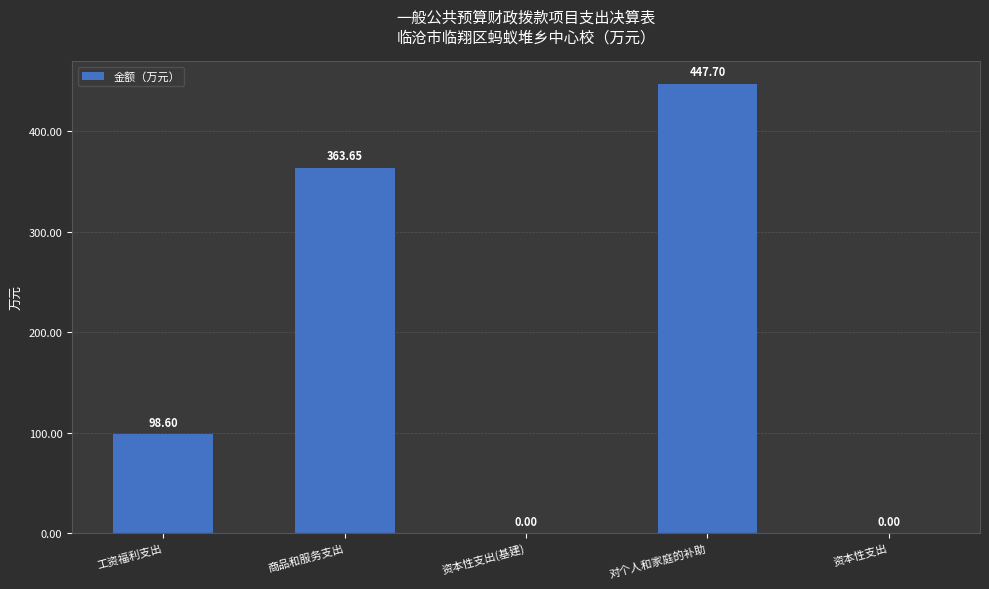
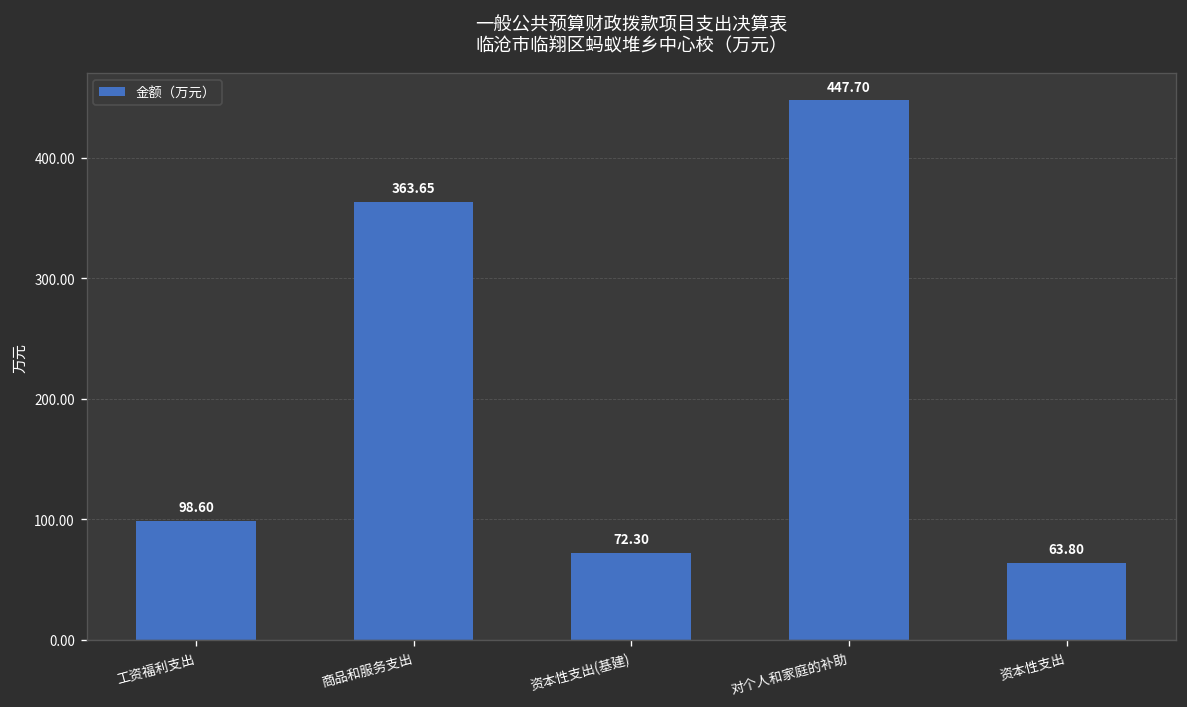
  {
    "工资福利支出": 98.60,
    "商品和服务支出": 363.65,
-   "资本性支出(基建)": 0.00,
+   "资本性支出(基建)": 72.30,
    "对个人和家庭的补助": 447.70,
-   "资本性支出": 0.00
+   "资本性支出": 63.80
  }
